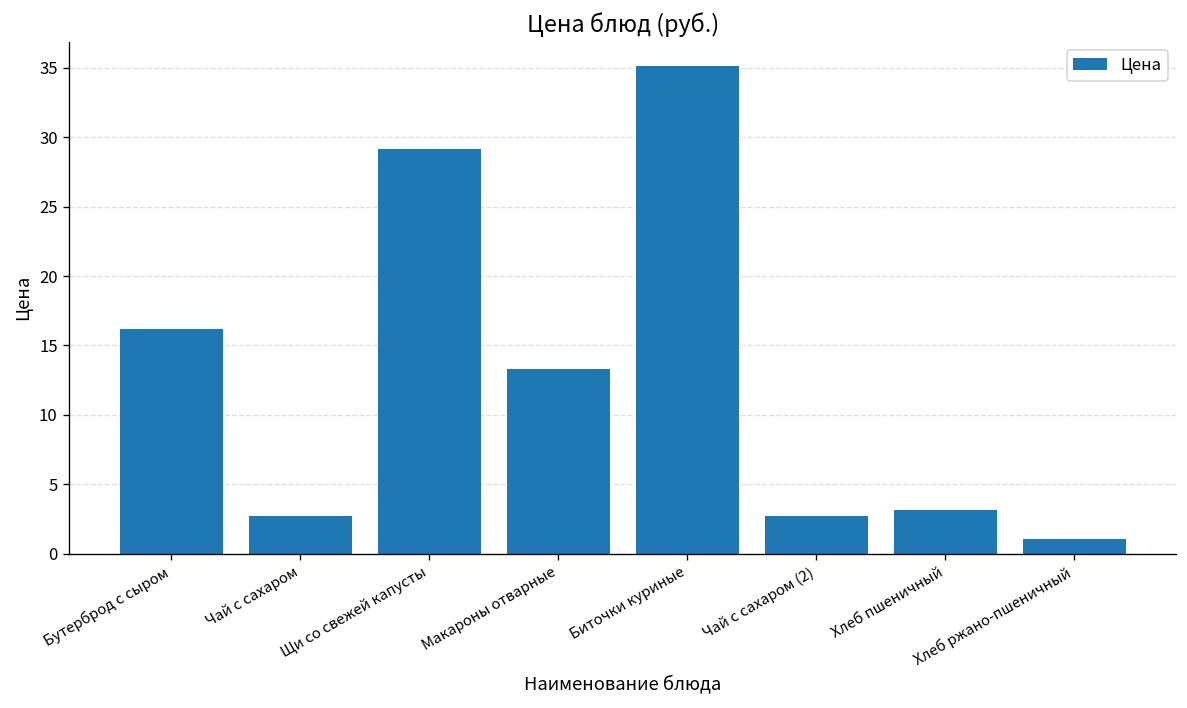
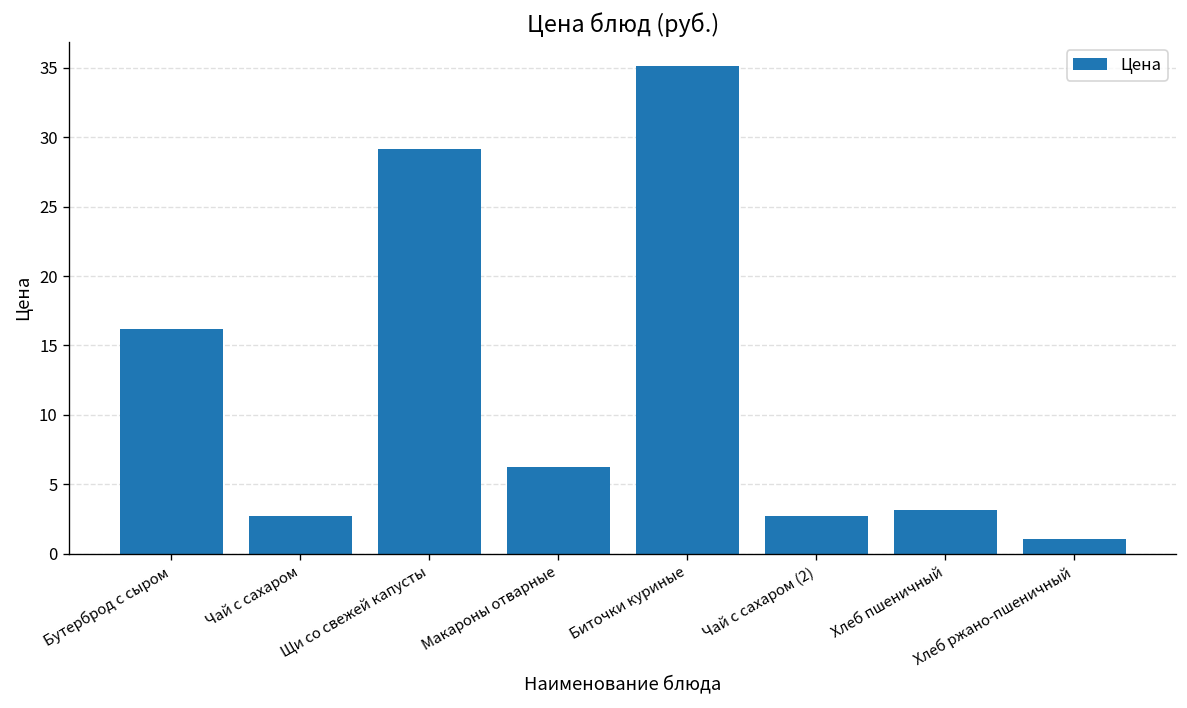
  {
    "Бутерброд с сыром": 16.2,
    "Чай с сахаром": 2.7,
    "Щи со свежей капусты": 29.2,
-   "Макароны отварные": 13.3,
+   "Макароны отварные": 6.2,
    "Биточки куриные": 35.1,
    "Чай с сахаром (2)": 2.7,
    "Хлеб пшеничный": 3.2,
    "Хлеб ржано-пшеничный": 1.0
  }
